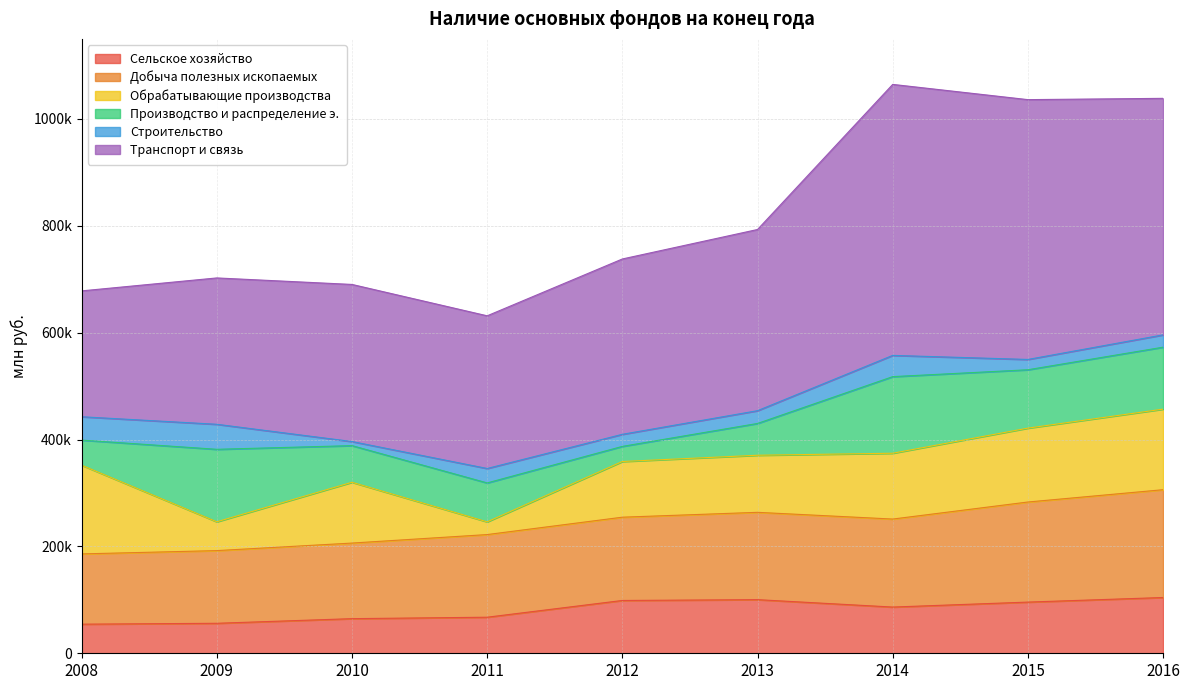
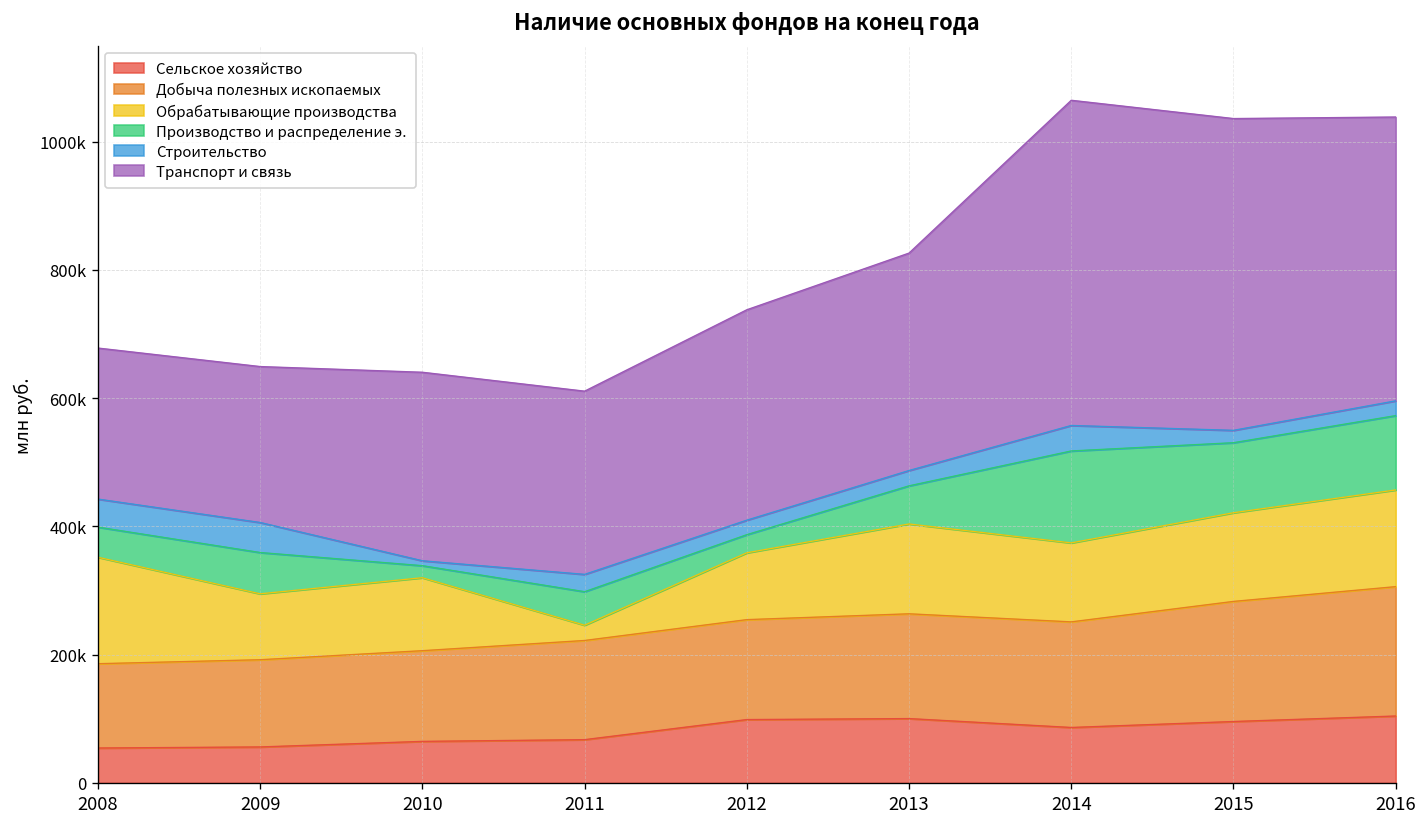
  {
    "Обрабатывающие производства": {
      "2008": 170000,
-     "2009": 50000,
+     "2009": 100000,
      "2010": 110000,
      "2011": 20000,
      "2012": 100000,
-     "2013": 110000,
+     "2013": 140000,
      "2014": 120000,
      "2015": 140000,
      "2016": 150000
    },
    "Производство и распределение э.": {
      "2008": 50000,
-     "2009": 140000,
-     "2010": 70000,
-     "2011": 70000,
+     "2009": 60000,
+     "2010": 20000,
+     "2011": 50000,
      "2012": 30000,
      "2013": 60000,
      "2014": 140000,
      "2015": 110000,
      "2016": 120000
    },
    "Строительство": {
      "2008": 40000,
      "2009": 50000,
      "2010": 10000,
      "2011": 30000,
      "2012": 20000,
      "2013": 20000,
      "2014": 40000,
      "2015": 20000,
      "2016": 20000
    },
    "Транспорт и связь": {
      "2008": 240000,
-     "2009": 270000,
+     "2009": 240000,
      "2010": 290000,
      "2011": 290000,
      "2012": 330000,
      "2013": 340000,
      "2014": 510000,
      "2015": 490000,
      "2016": 440000
    }
  }
